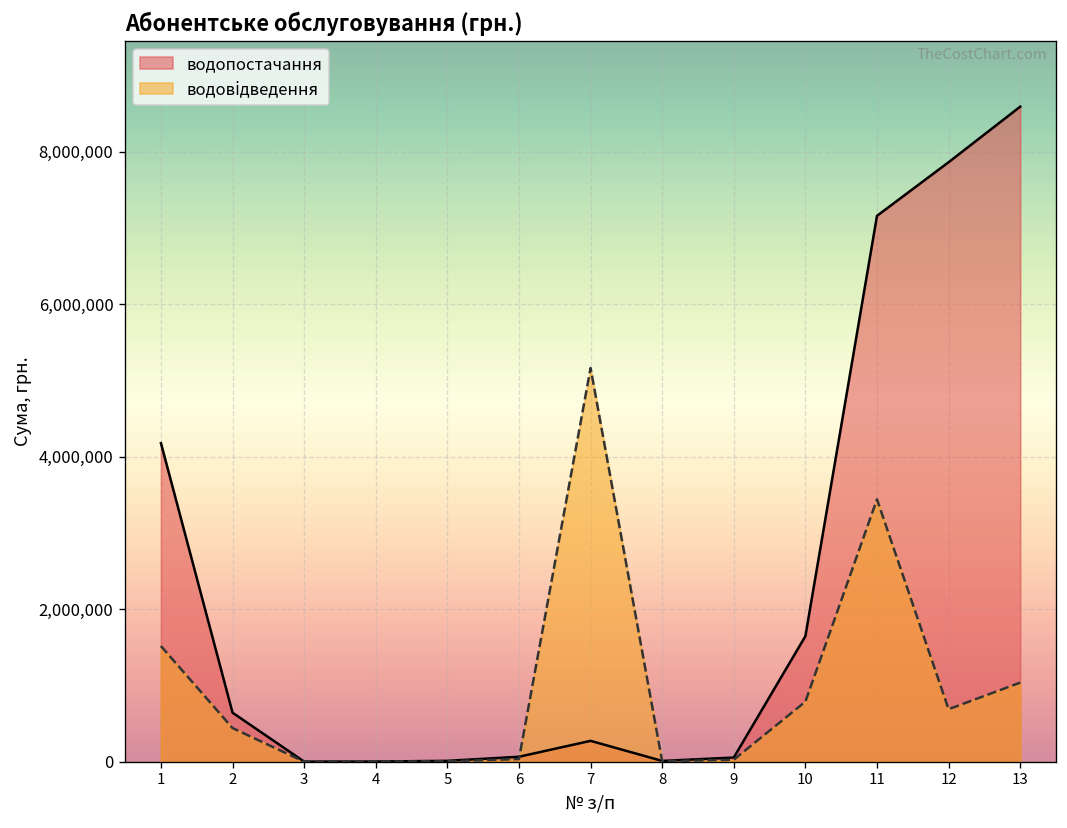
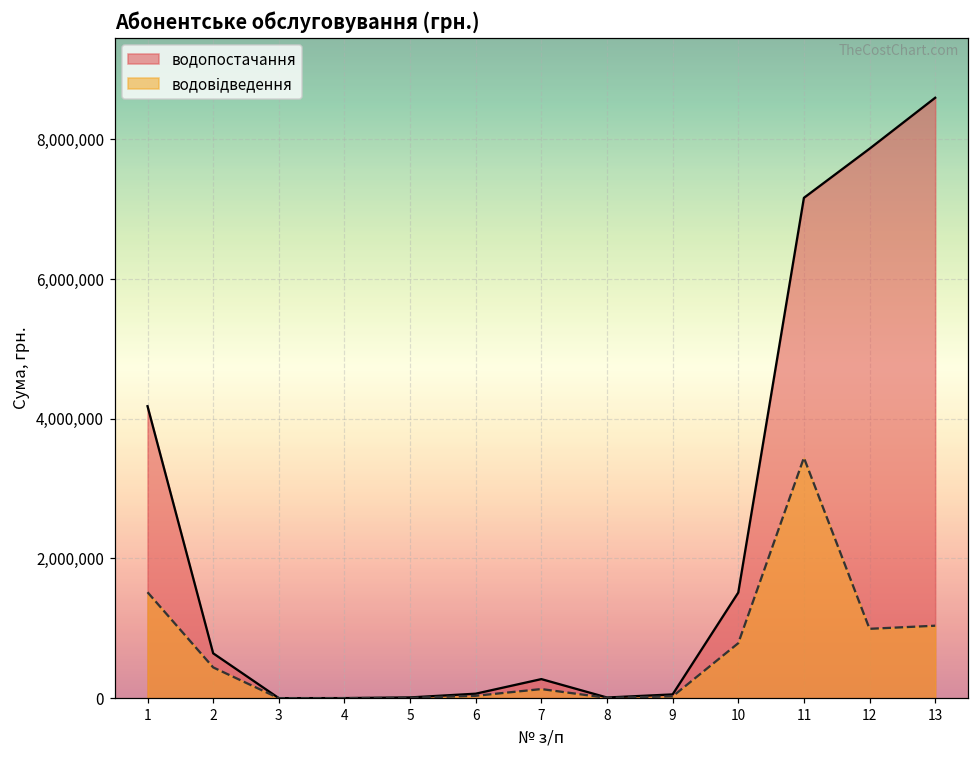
  {
    "водопостачання": {
      "1": "4,200,000",
      "2": "600,000",
      "7": "300,000",
-     "10": "1,600,000",
+     "10": "1,500,000",
      "11": "7,200,000",
      "12": "7,900,000",
      "13": "8,600,000"
    },
    "водовідведення": {
      "1": "1,500,000",
      "2": "400,000",
-     "7": "5,200,000",
+     "7": "100,000",
      "10": "800,000",
      "11": "3,400,000",
-     "12": "700,000",
+     "12": "1,000,000",
      "13": "1,000,000"
    }
  }
